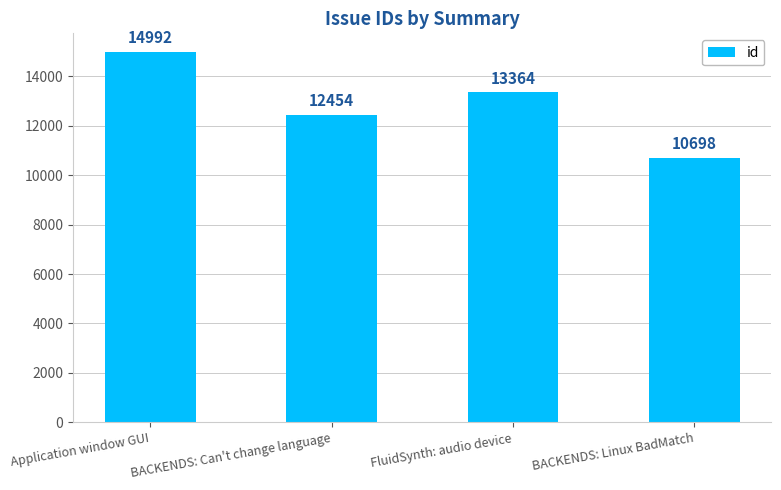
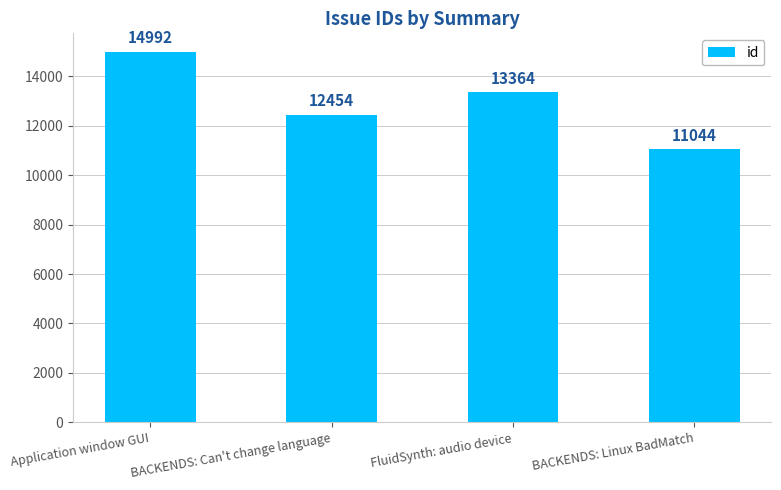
  {
    "Application window GUI": 14992,
    "BACKENDS: Can't change language": 12454,
    "FluidSynth: audio device": 13364,
-   "BACKENDS: Linux BadMatch": 10698
+   "BACKENDS: Linux BadMatch": 11044
  }
